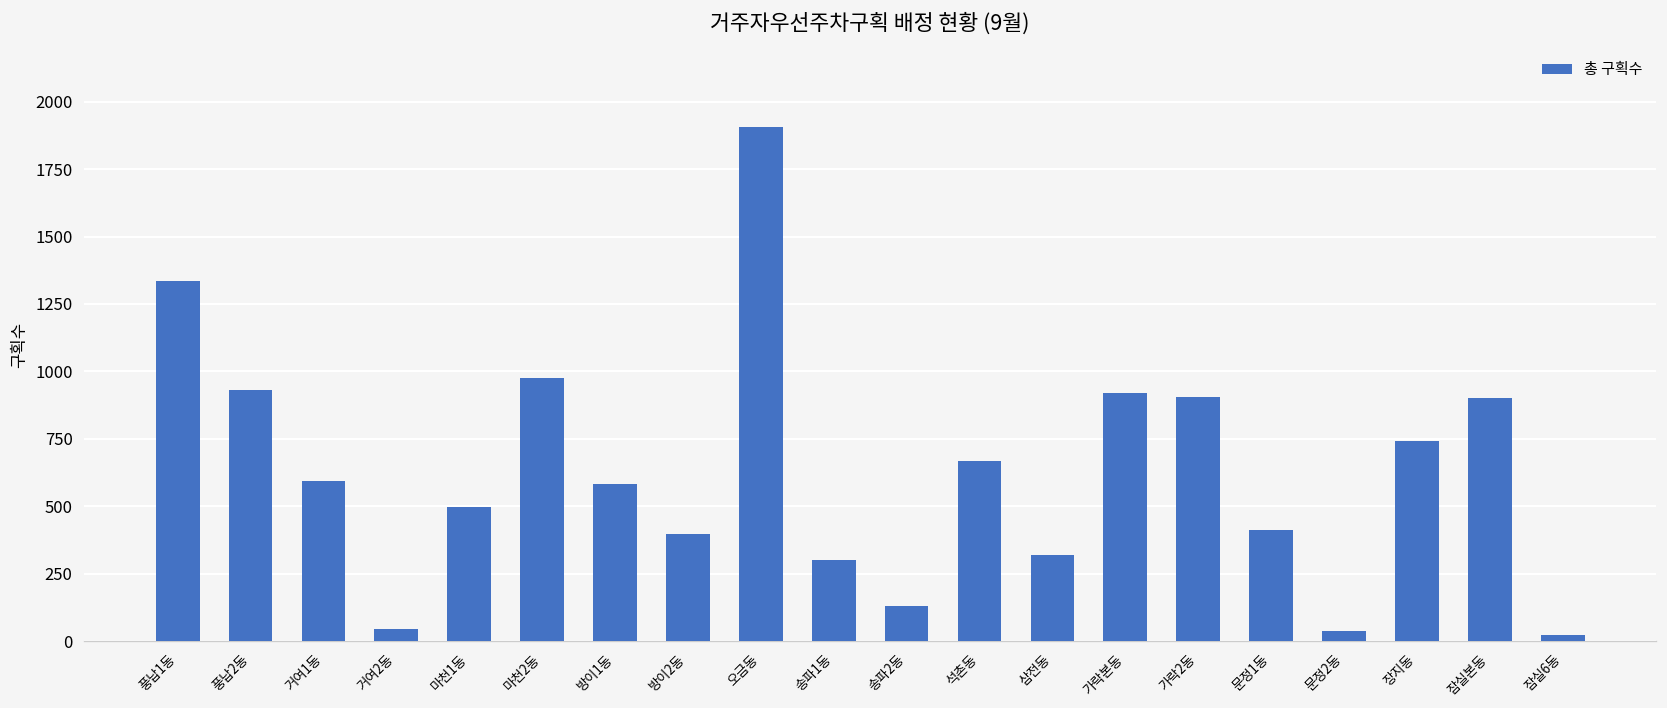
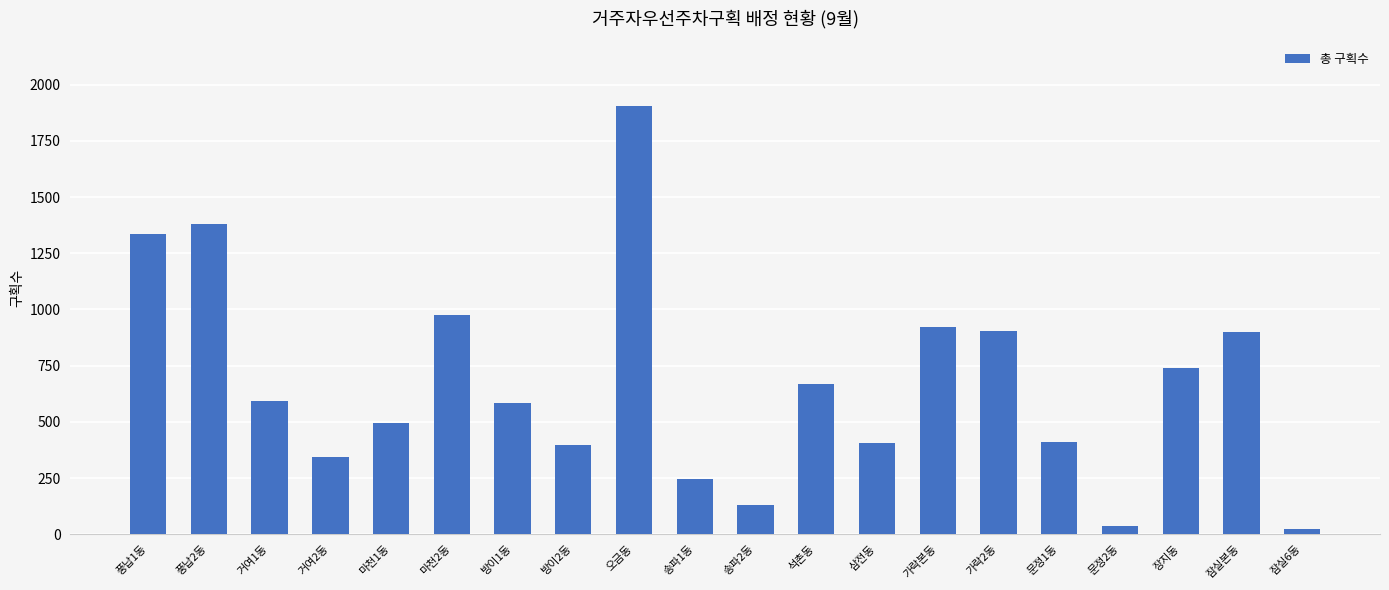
  {
    "풍납1동": 1340,
-   "풍납2동": 930,
+   "풍납2동": 1380,
    "거여1동": 590,
-   "거여2동": 40,
+   "거여2동": 340,
    "마천1동": 500,
    "마천2동": 980,
    "방이1동": 580,
    "방이2동": 400,
    "오금동": 1910,
-   "송파1동": 300,
+   "송파1동": 240,
    "송파2동": 130,
    "석촌동": 670,
-   "삼전동": 320,
+   "삼전동": 410,
    "가락본동": 920,
    "가락2동": 910,
    "문정1동": 410,
    "문정2동": 40,
    "장지동": 740,
    "잠실본동": 900,
    "잠실6동": 20
  }
